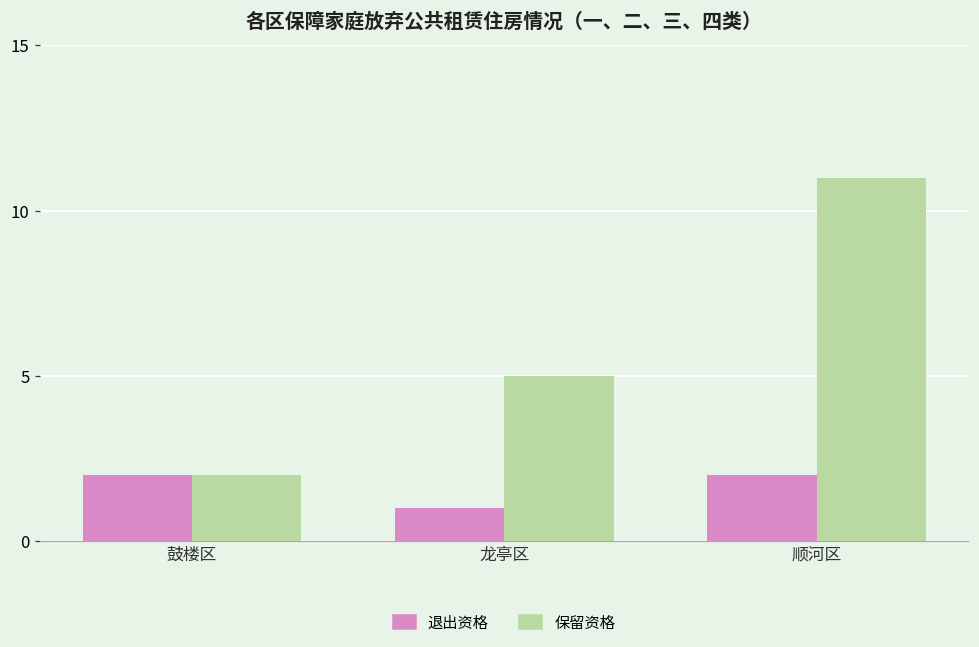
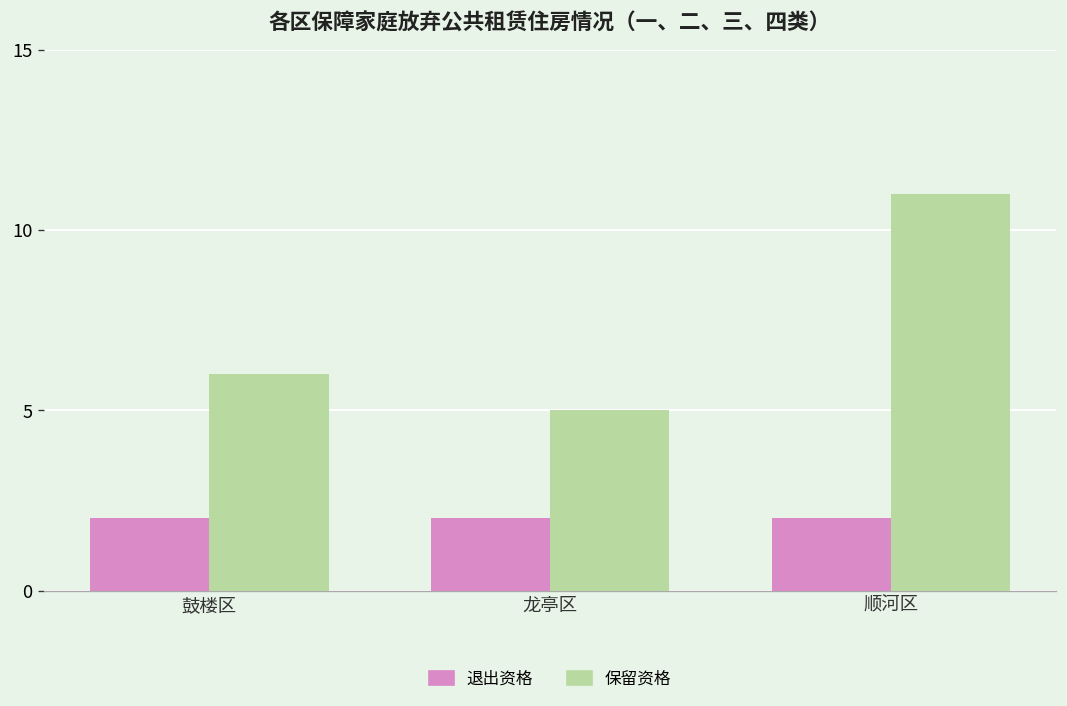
  {
    "退出资格": {
      "鼓楼区": 2,
-     "龙亭区": 1,
+     "龙亭区": 2,
      "顺河区": 2
    },
    "保留资格": {
-     "鼓楼区": 2,
+     "鼓楼区": 6,
      "龙亭区": 5,
      "顺河区": 11
    }
  }
